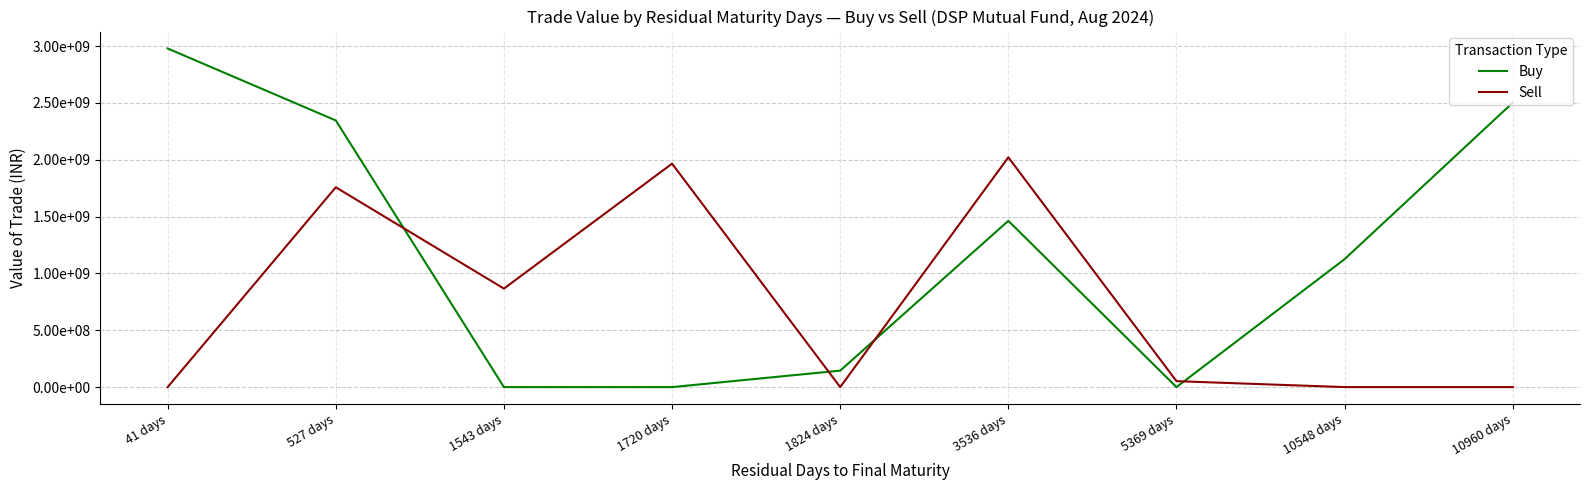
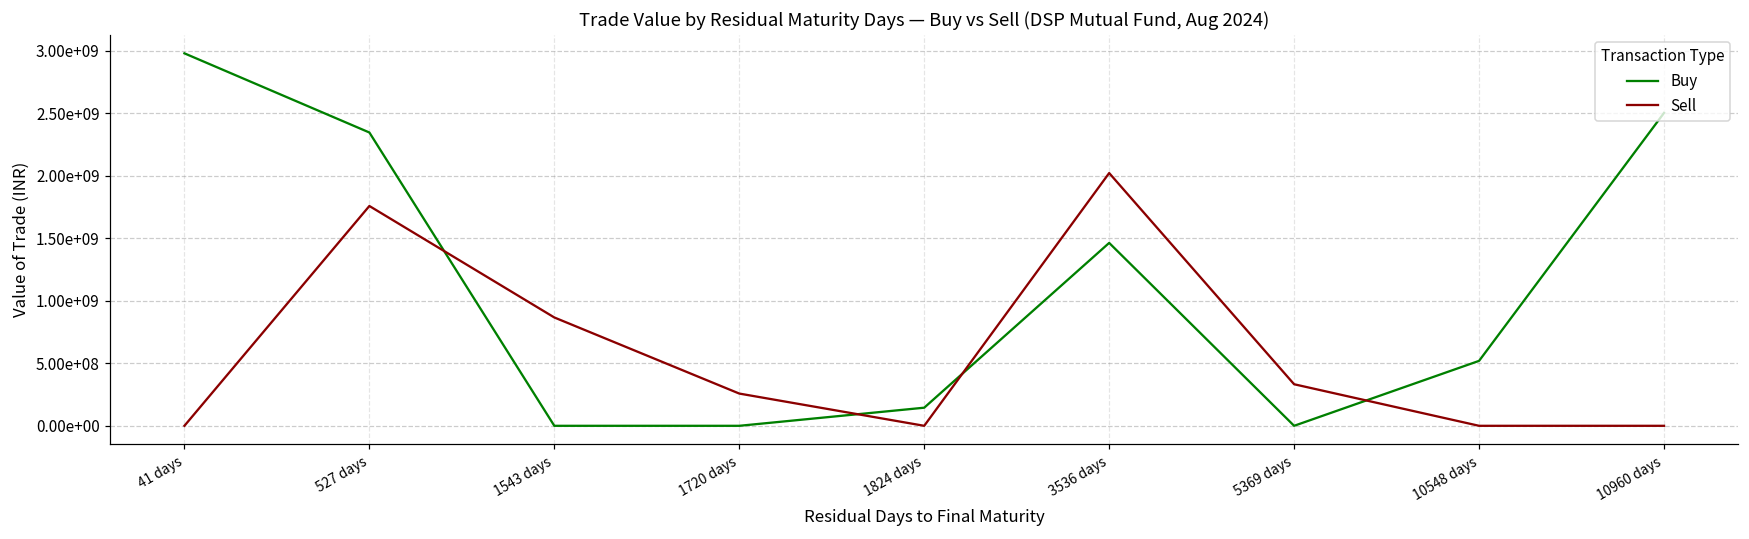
  {
    "Buy": {
      "41 days": 2980000000,
      "527 days": 2350000000,
      "1543 days": 0,
      "1720 days": 0,
      "1824 days": 140000000,
      "3536 days": 1460000000,
      "5369 days": 0,
-     "10548 days": 1130000000
+     "10548 days": 520000000
    },
    "Sell": {
      "41 days": 0,
      "527 days": 1760000000,
      "1543 days": 870000000,
-     "1720 days": 1970000000,
+     "1720 days": 260000000,
      "1824 days": 0,
      "3536 days": 2020000000,
-     "5369 days": 50000000,
+     "5369 days": 330000000,
      "10548 days": 0,
      "10960 days": 0
    }
  }
